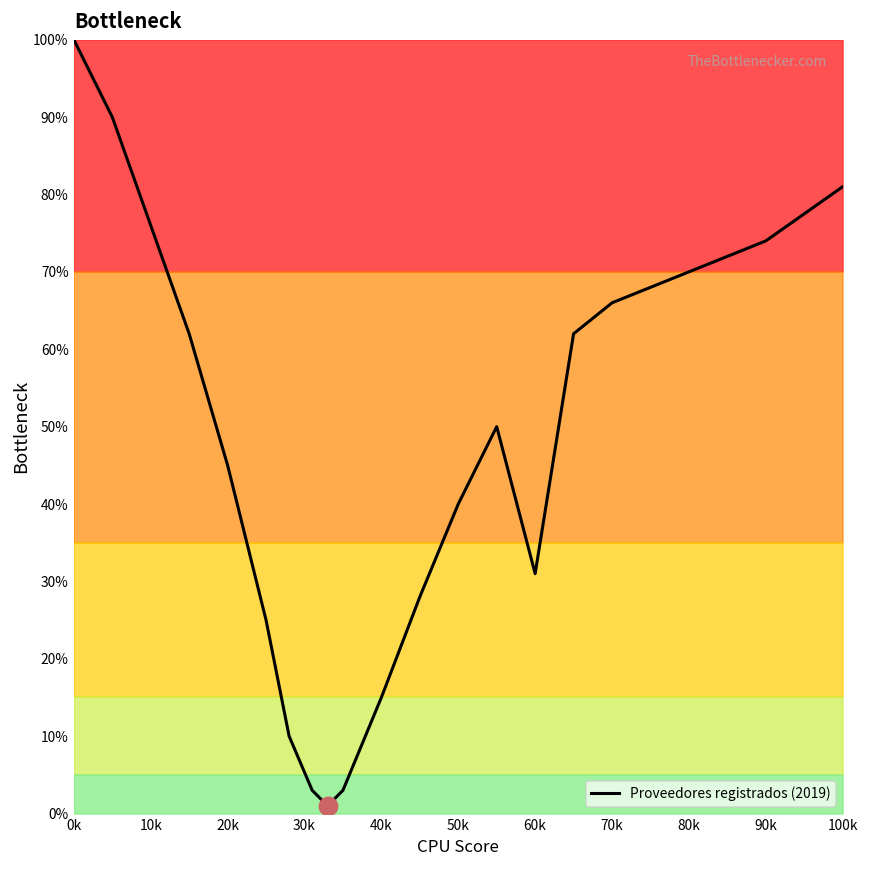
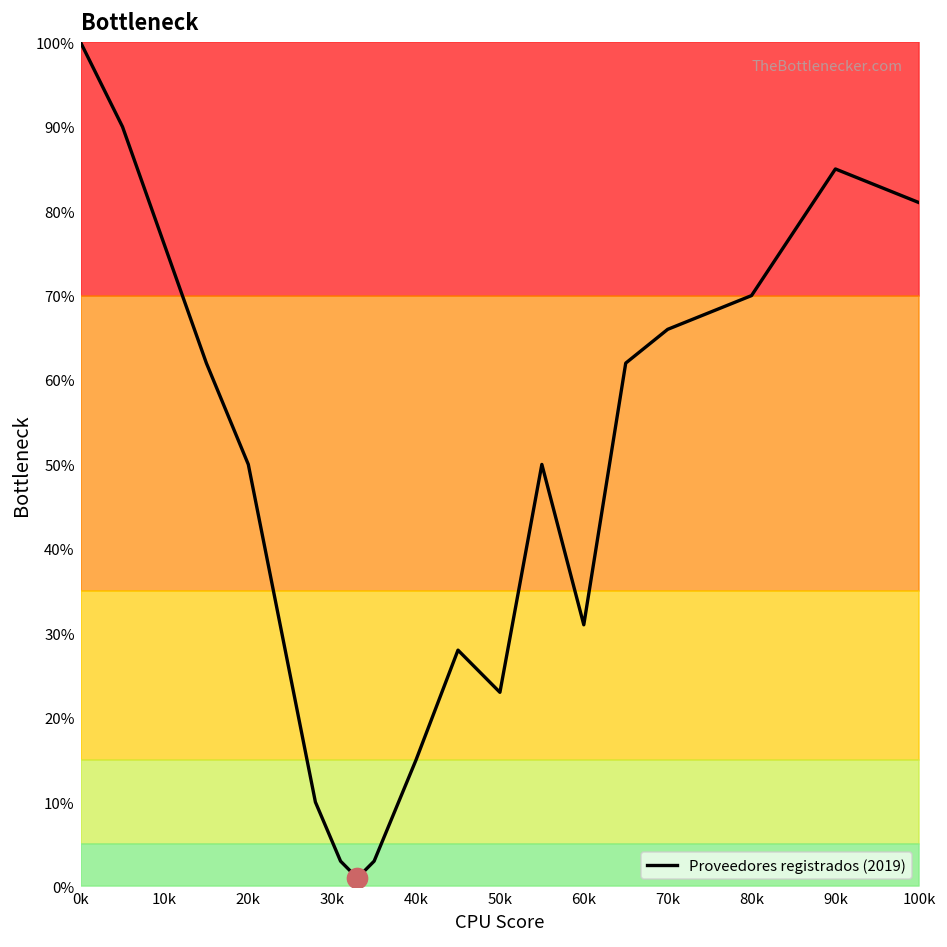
  {
    "Proveedores registrados (2019)": {
      "10k": "76%",
-     "20k": "45%",
-     "50k": "40%",
+     "20k": "50%",
+     "50k": "23%",
      "60k": "31%",
      "70k": "66%",
-     "90k": "74%",
+     "90k": "85%",
      "100k": "81%"
    }
  }
